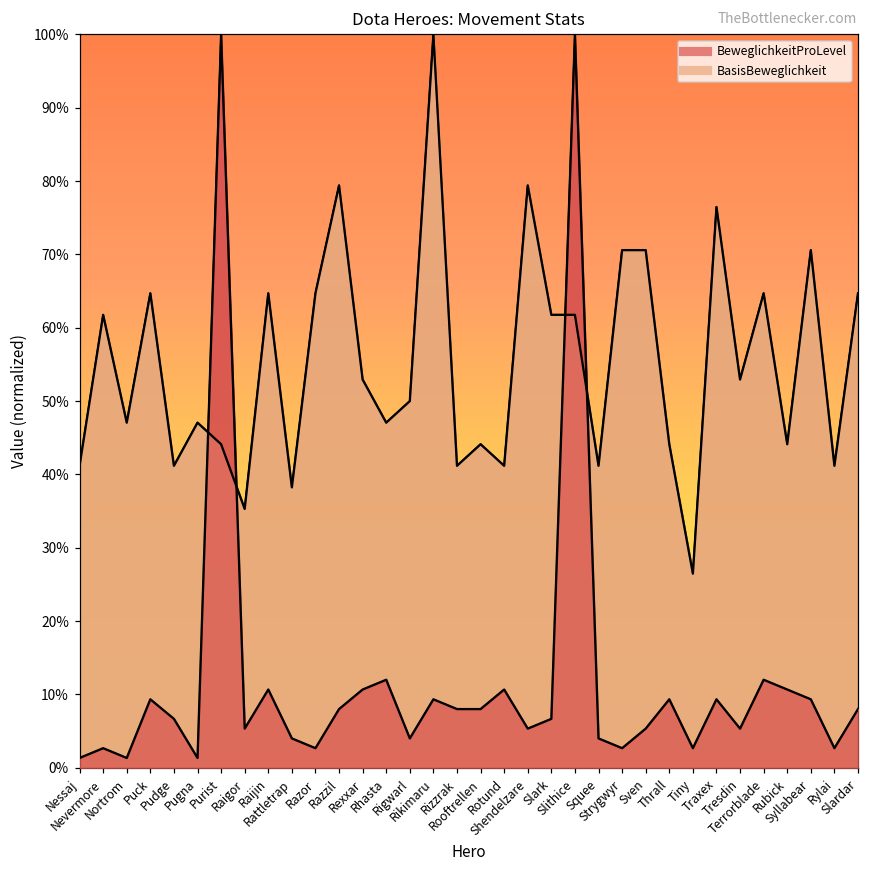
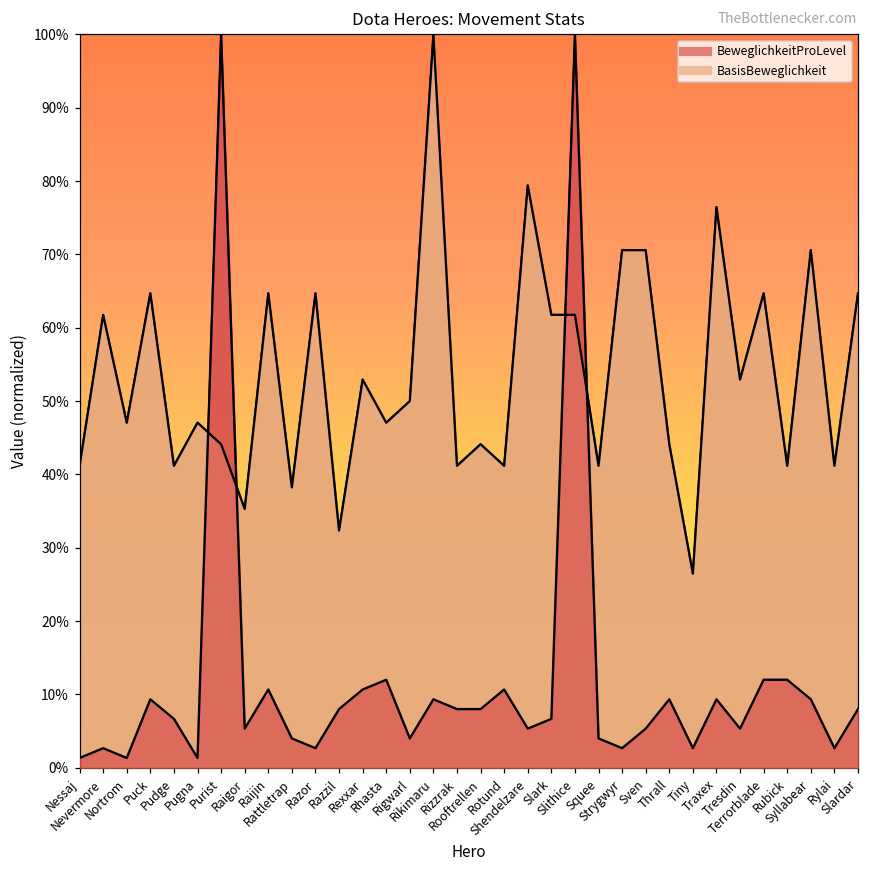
  {
    "BeweglichkeitProLevel": {
      "Nessaj": "1%",
      "Nevermore": "3%",
      "Nortrom": "1%",
      "Puck": "9%",
      "Pudge": "7%",
      "Pugna": "1%",
      "Purist": "100%",
      "Raigor": "5%",
      "Raijin": "11%",
      "Rattletrap": "4%",
      "Razor": "3%",
      "Razzil": "8%",
      "Rexxar": "11%",
      "Rhasta": "12%",
      "Rigwarl": "4%",
      "Rikimaru": "9%",
      "Rizzrak": "8%",
      "Rooftrellen": "8%",
      "Rotund": "11%",
      "Shendelzare": "5%",
      "Slark": "7%",
      "Slithice": "100%",
      "Squee": "4%",
      "Strygwyr": "3%",
      "Sven": "5%",
      "Thrall": "9%",
      "Tiny": "3%",
      "Traxex": "9%",
      "Tresdin": "5%",
      "Terrorblade": "12%",
-     "Rubick": "11%",
+     "Rubick": "12%",
      "Syllabear": "9%",
      "Rylai": "3%",
      "Slardar": "8%"
    },
    "BasisBeweglichkeit": {
      "Nessaj": "41%",
      "Nevermore": "62%",
      "Nortrom": "47%",
      "Puck": "65%",
      "Pudge": "41%",
      "Pugna": "47%",
      "Purist": "44%",
      "Raigor": "35%",
      "Raijin": "65%",
      "Rattletrap": "38%",
      "Razor": "65%",
-     "Razzil": "79%",
+     "Razzil": "32%",
      "Rexxar": "53%",
      "Rhasta": "47%",
      "Rigwarl": "50%",
      "Rikimaru": "100%",
      "Rizzrak": "41%",
      "Rooftrellen": "44%",
      "Rotund": "41%",
      "Shendelzare": "79%",
      "Slark": "62%",
      "Slithice": "62%",
      "Squee": "41%",
      "Strygwyr": "71%",
      "Sven": "71%",
      "Thrall": "44%",
      "Tiny": "26%",
      "Traxex": "76%",
      "Tresdin": "53%",
      "Terrorblade": "65%",
-     "Rubick": "44%",
+     "Rubick": "41%",
      "Syllabear": "71%",
      "Rylai": "41%",
      "Slardar": "65%"
    }
  }
